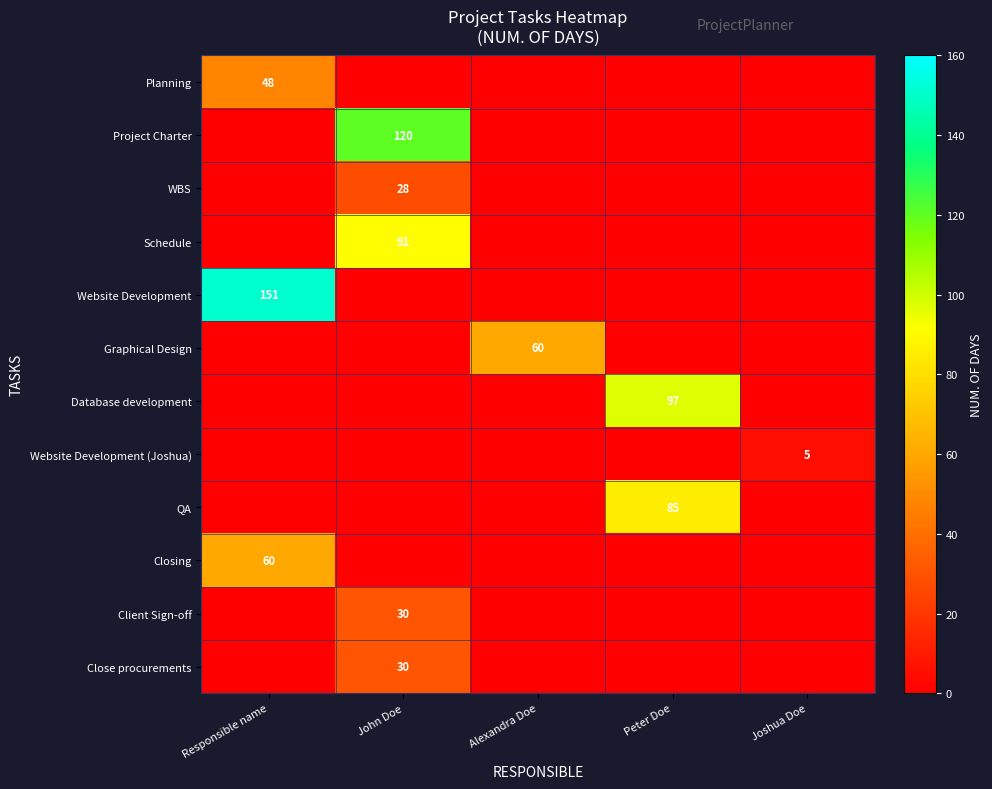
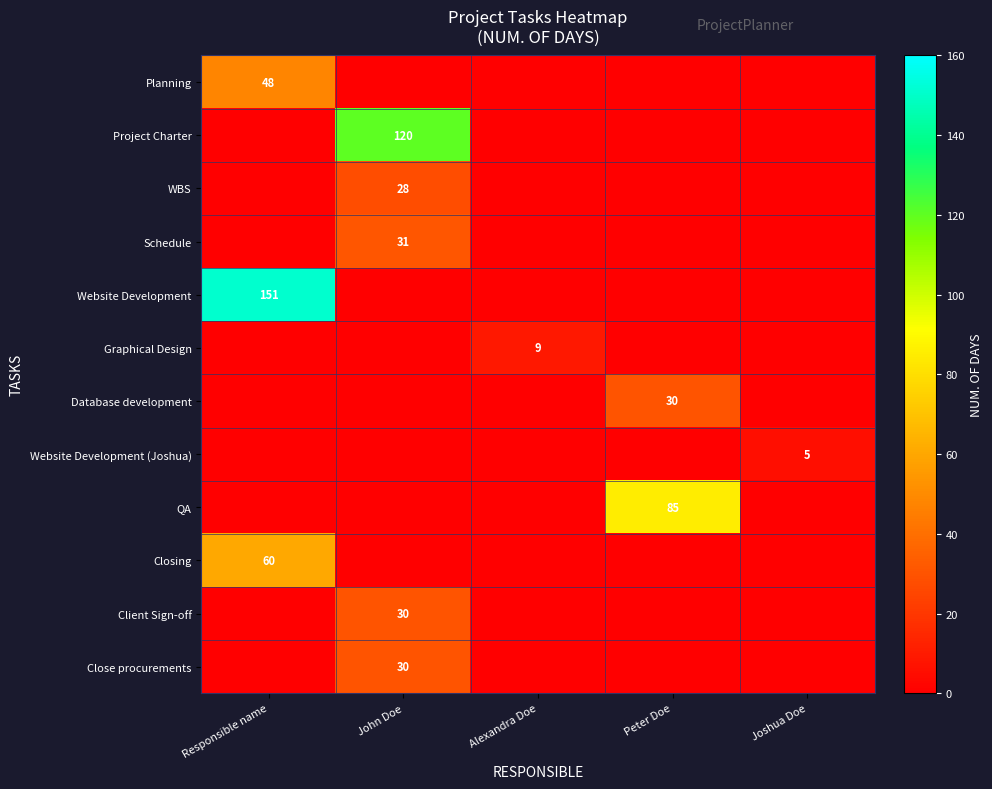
  {
    "Planning": {
      "Responsible name": 48
    },
    "Project Charter": {
      "John Doe": 120
    },
    "WBS": {
      "John Doe": 28
    },
    "Schedule": {
-     "John Doe": 91
+     "John Doe": 31
    },
    "Website Development": {
      "Responsible name": 151
    },
    "Graphical Design": {
-     "Alexandra Doe": 60
+     "Alexandra Doe": 9
    },
    "Database development": {
-     "Peter Doe": 97
+     "Peter Doe": 30
    },
    "Website Development (Joshua)": {
      "Joshua Doe": 5
    },
    "QA": {
      "Peter Doe": 85
    },
    "Closing": {
      "Responsible name": 60
    },
    "Client Sign-off": {
      "John Doe": 30
    },
    "Close procurements": {
      "John Doe": 30
    }
  }
